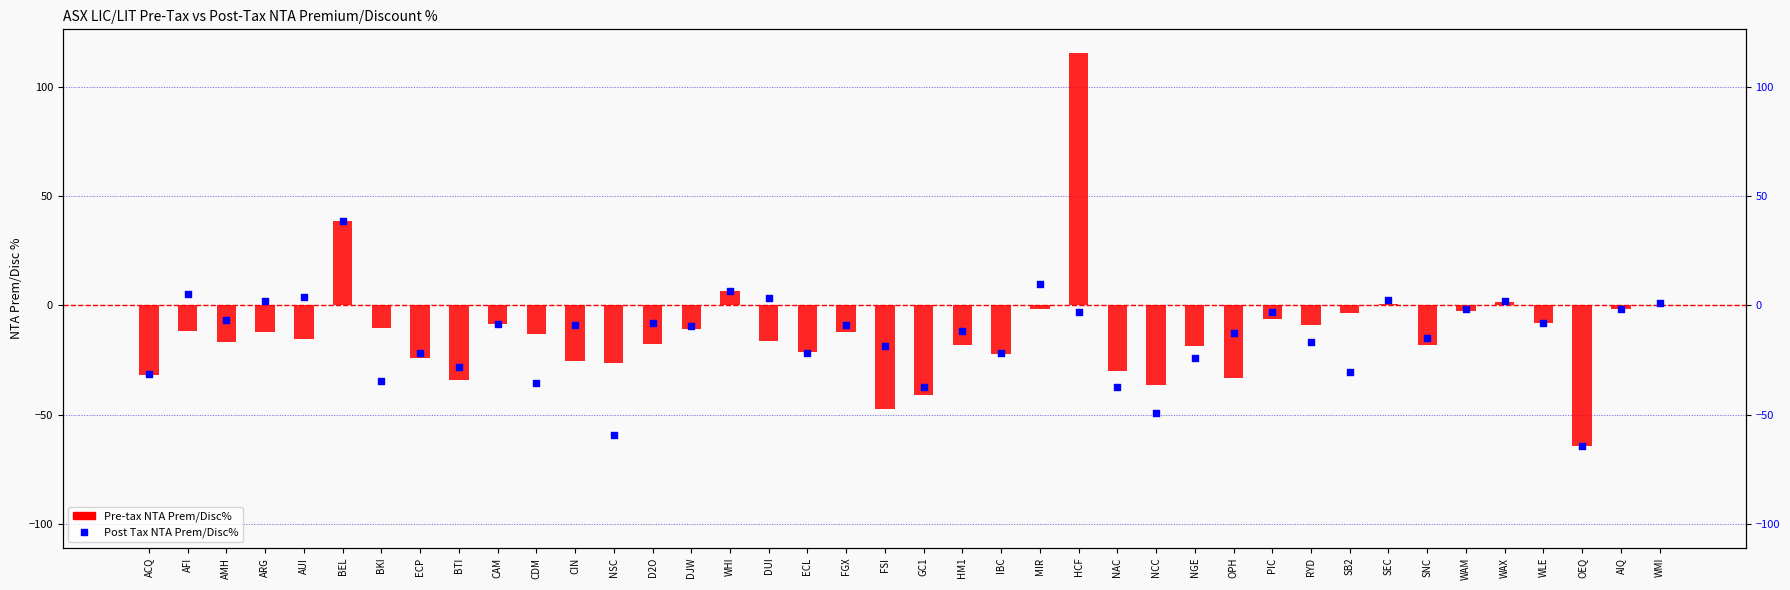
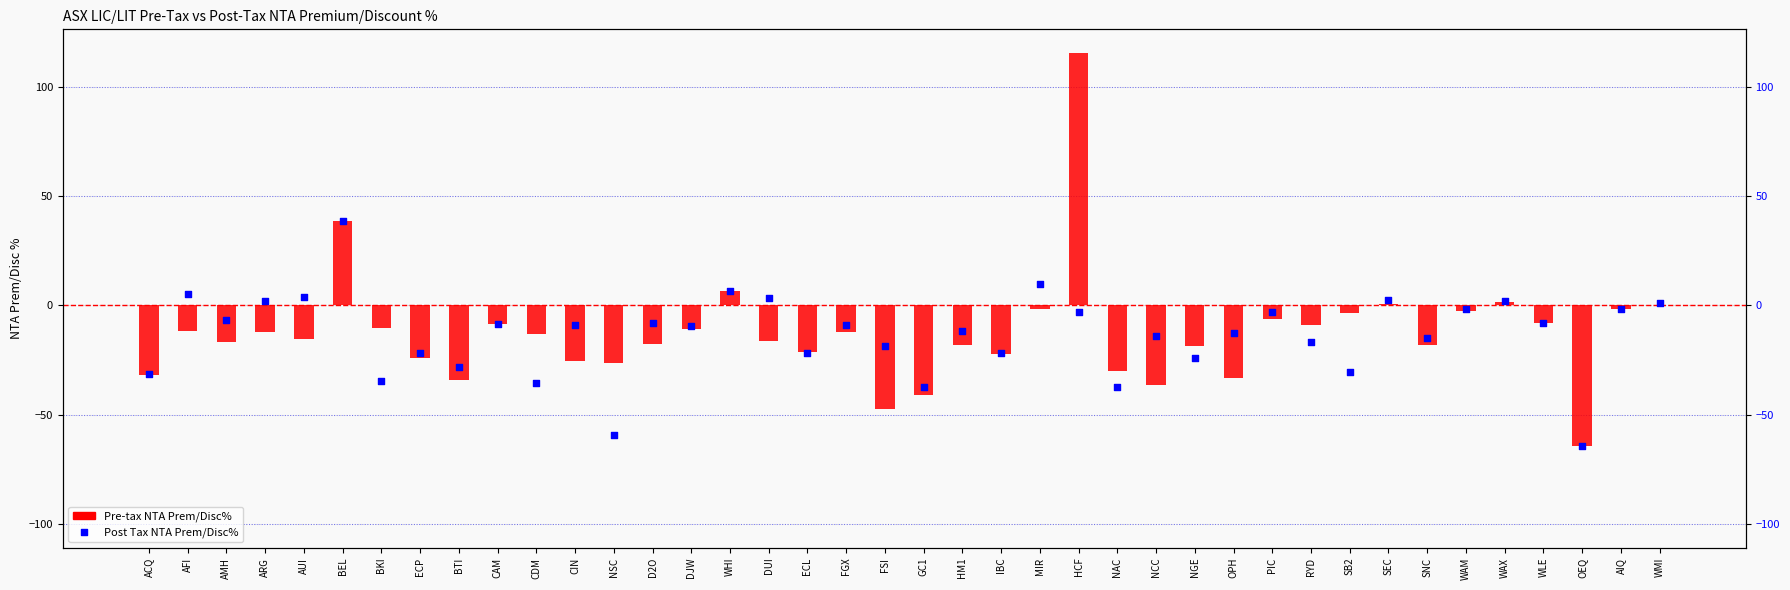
  {
    "Pre-tax NTA Prem/Disc%": {
      "ACQ": -32,
      "AFI": -12,
      "AMH": -17,
      "ARG": -12,
      "AUI": -15,
      "BEL": 38,
      "BKI": -10,
      "ECP": -24,
      "BTI": -34,
      "CAM": -8,
      "CDM": -13,
      "CIN": -25,
      "NSC": -26,
      "D2O": -18,
      "DJW": -11,
      "WHI": 7,
      "DUI": -16,
      "ECL": -21,
      "FGX": -12,
      "FSI": -47,
      "GC1": -41,
      "HM1": -18,
      "IBC": -22,
      "MIR": -2,
      "HCF": 115,
      "NAC": -30,
      "NCC": -36,
      "NGE": -18,
      "OPH": -33,
      "PIC": -6,
      "RYD": -9,
      "SB2": -4,
      "SNC": -18,
      "WAM": -3,
      "WAX": 1,
      "WLE": -8,
      "OEQ": -64,
      "AIQ": -2
    },
    "Post Tax NTA Prem/Disc%": {
-     "NCC": -49
+     "NCC": -14
    }
  }
